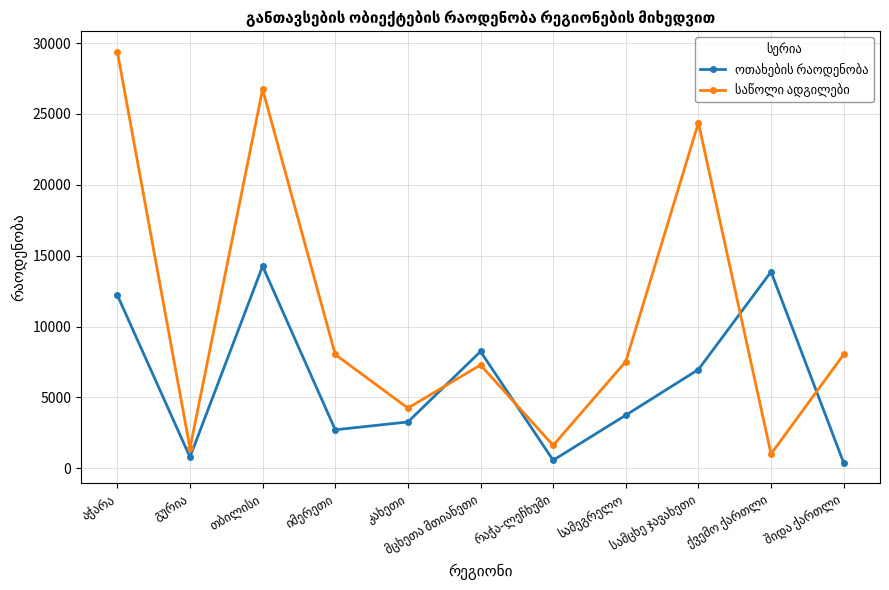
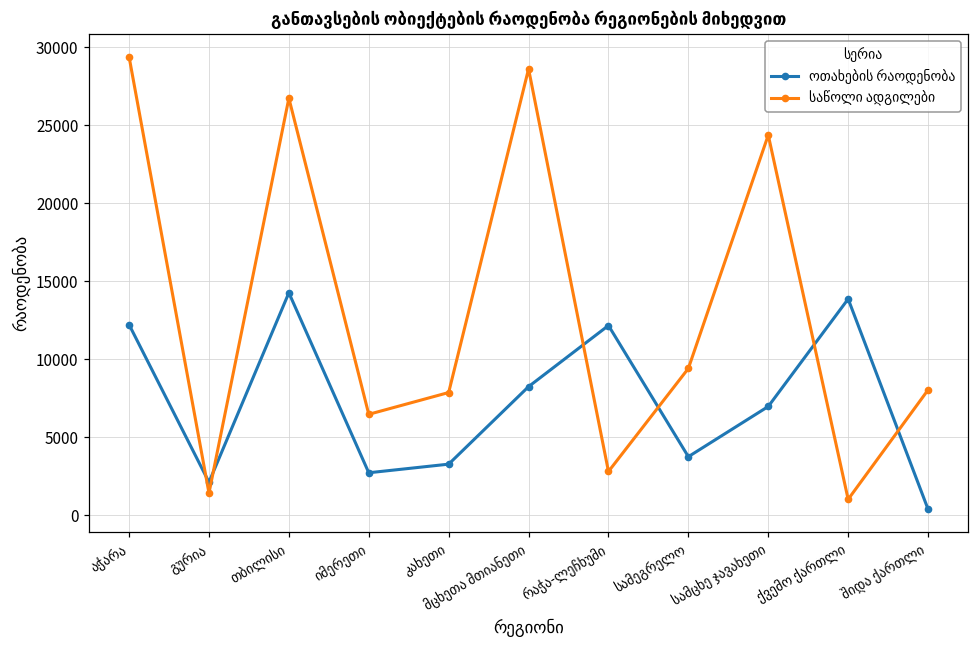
  {
    "ოთახების რაოდენობა": {
      "აჭარა": 12200,
-     "გურია": 800,
+     "გურია": 2100,
      "თბილისი": 14300,
      "იმერეთი": 2700,
      "კახეთი": 3300,
      "მცხეთა მთიანეთი": 8200,
-     "რაჭა-ლეჩხუმი": 600,
+     "რაჭა-ლეჩხუმი": 12200,
      "სამეგრელო": 3700,
      "სამცხე ჯავახეთი": 7000,
      "ქვემო ქართლი": 13900,
      "შიდა ქართლი": 400
    },
    "საწოლი ადგილები": {
      "აჭარა": 29400,
      "გურია": 1400,
      "თბილისი": 26700,
-     "იმერეთი": 8000,
-     "კახეთი": 4200,
-     "მცხეთა მთიანეთი": 7300,
-     "რაჭა-ლეჩხუმი": 1600,
-     "სამეგრელო": 7500,
+     "იმერეთი": 6500,
+     "კახეთი": 7900,
+     "მცხეთა მთიანეთი": 28600,
+     "რაჭა-ლეჩხუმი": 2800,
+     "სამეგრელო": 9400,
      "სამცხე ჯავახეთი": 24400,
      "ქვემო ქართლი": 1000,
      "შიდა ქართლი": 8000
    }
  }
